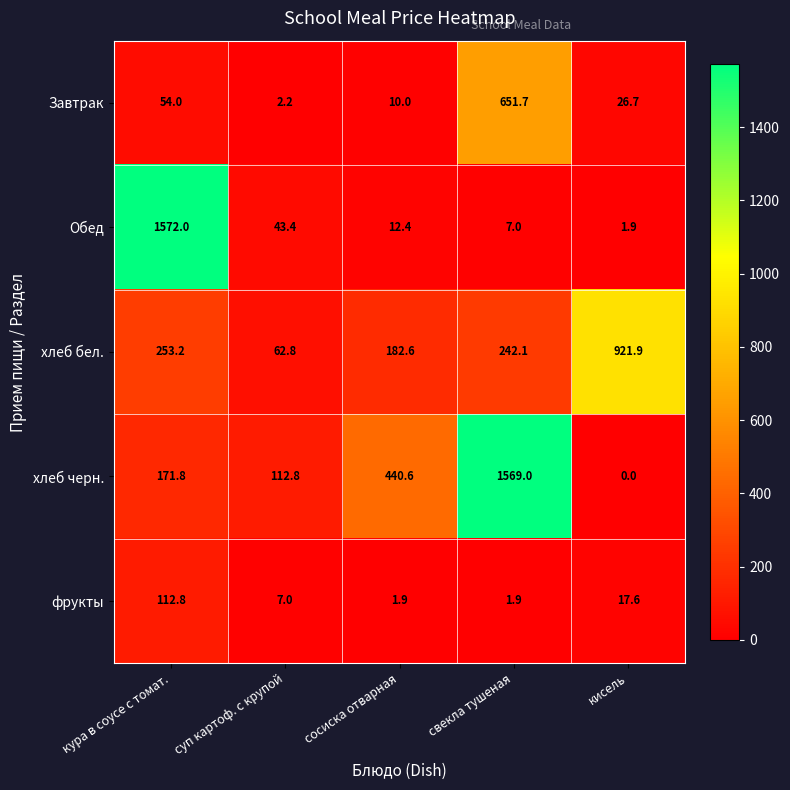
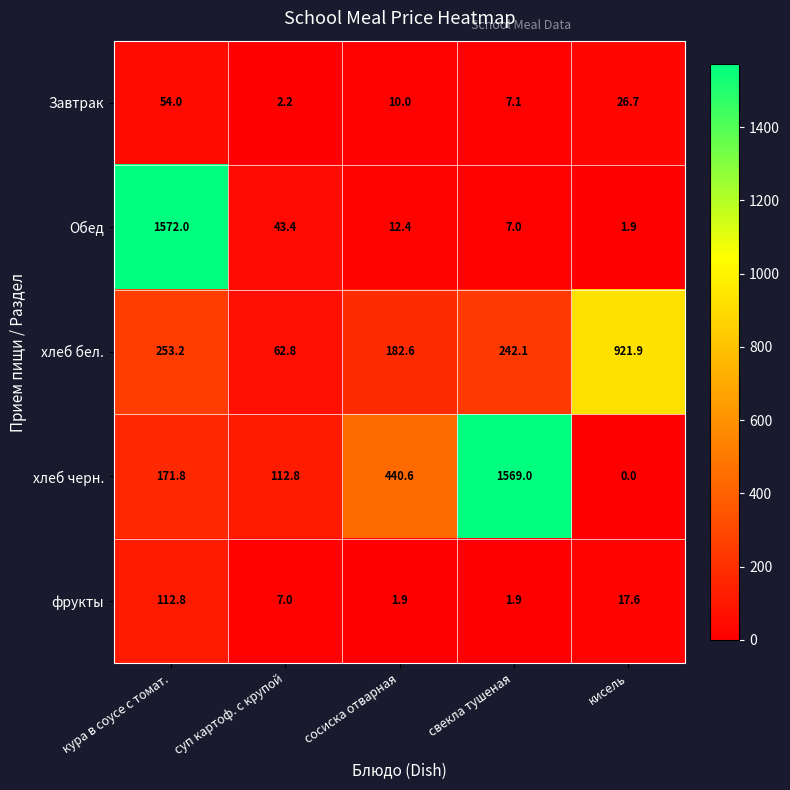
  {
    "Завтрак": {
      "кура в соусе с томат.": 54.0,
      "суп картоф. с крупой": 2.2,
      "сосиска отварная": 10.0,
-     "свекла тушеная": 651.7,
+     "свекла тушеная": 7.1,
      "кисель": 26.7
    },
    "Обед": {
      "кура в соусе с томат.": 1572.0,
      "суп картоф. с крупой": 43.4,
      "сосиска отварная": 12.4,
      "свекла тушеная": 7.0,
      "кисель": 1.9
    },
    "хлеб бел.": {
      "кура в соусе с томат.": 253.2,
      "суп картоф. с крупой": 62.8,
      "сосиска отварная": 182.6,
      "свекла тушеная": 242.1,
      "кисель": 921.9
    },
    "хлеб черн.": {
      "кура в соусе с томат.": 171.8,
      "суп картоф. с крупой": 112.8,
      "сосиска отварная": 440.6,
      "свекла тушеная": 1569.0,
      "кисель": 0.0
    },
    "фрукты": {
      "кура в соусе с томат.": 112.8,
      "суп картоф. с крупой": 7.0,
      "сосиска отварная": 1.9,
      "свекла тушеная": 1.9,
      "кисель": 17.6
    }
  }
